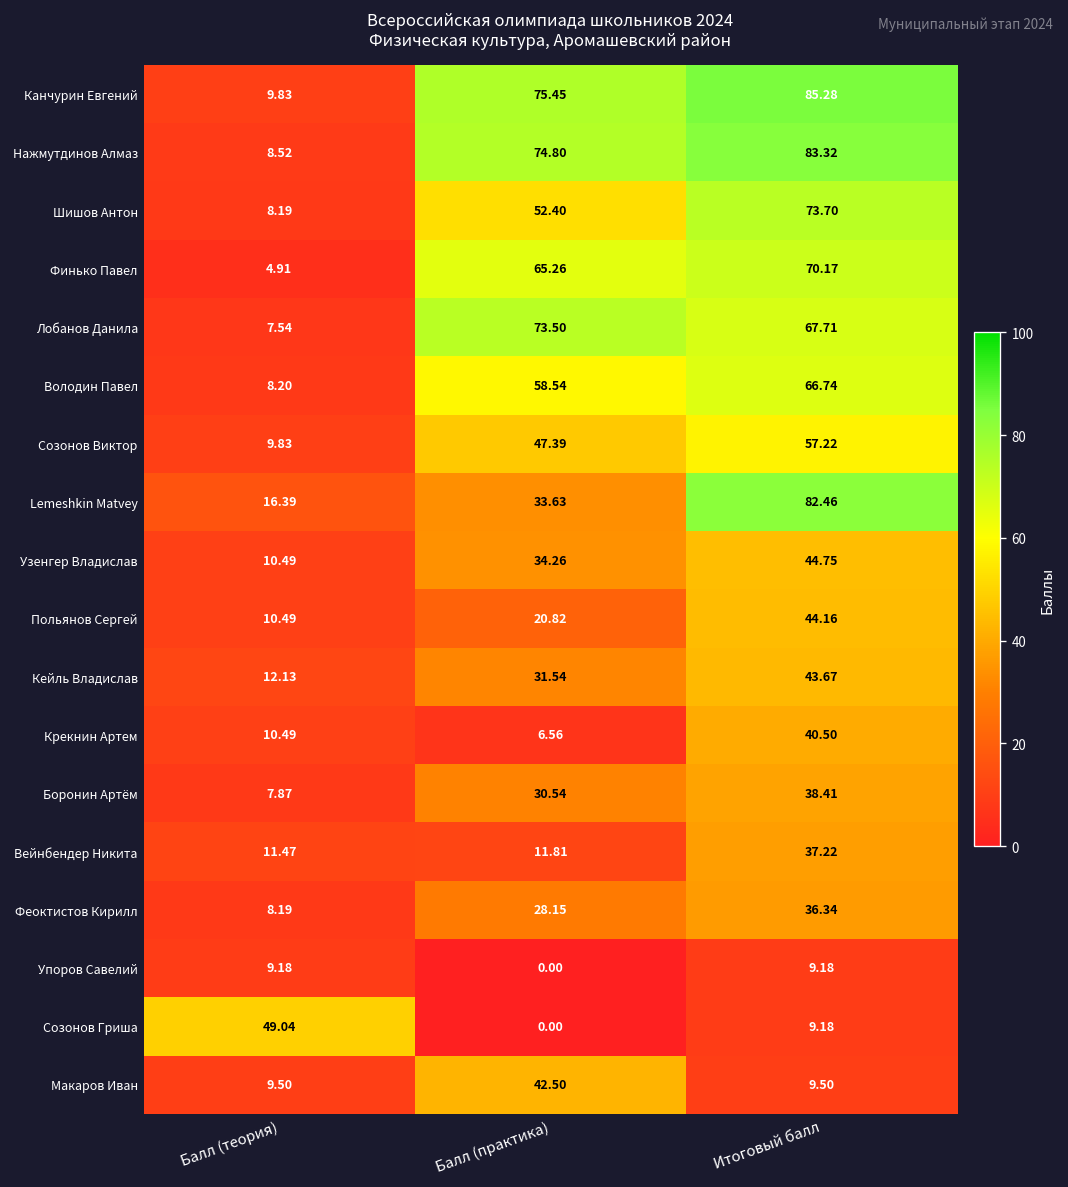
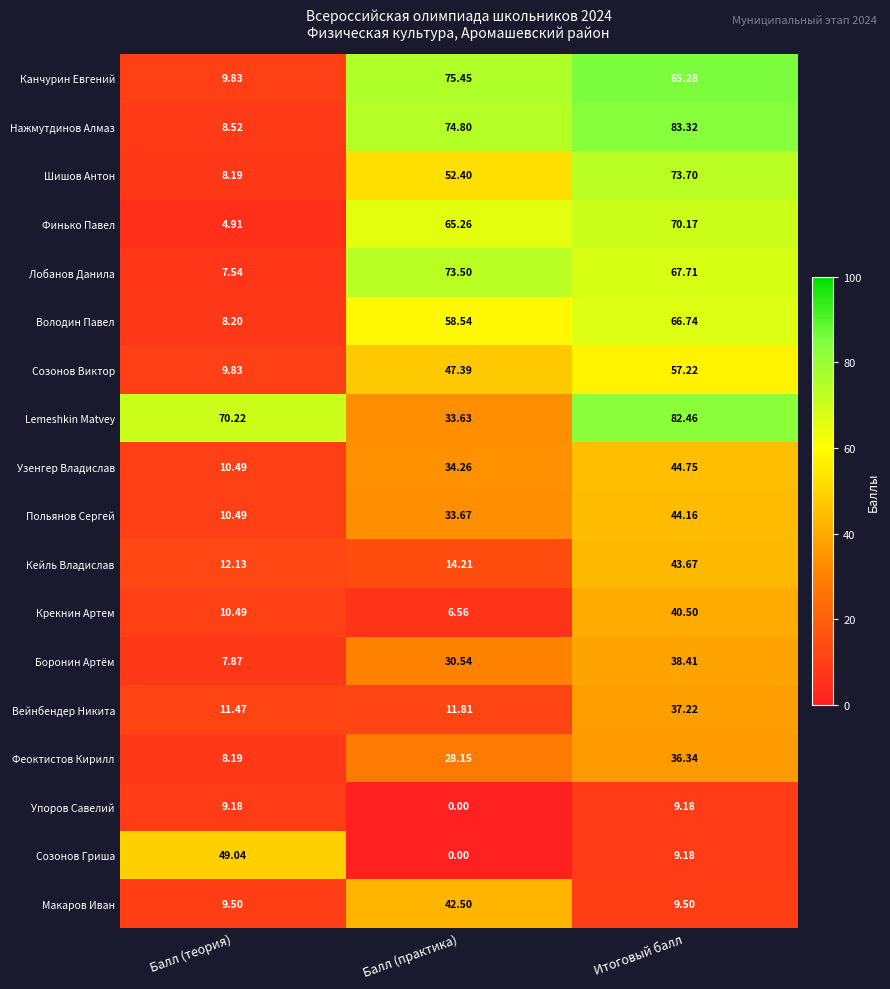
  {
    "Канчурин Евгений": {
      "Балл (теория)": 9.83,
      "Балл (практика)": 75.45,
      "Итоговый балл": 85.28
    },
    "Нажмутдинов Алмаз": {
      "Балл (теория)": 8.52,
      "Балл (практика)": 74.80,
      "Итоговый балл": 83.32
    },
    "Шишов Антон": {
      "Балл (теория)": 8.19,
      "Балл (практика)": 52.40,
      "Итоговый балл": 73.70
    },
    "Финько Павел": {
      "Балл (теория)": 4.91,
      "Балл (практика)": 65.26,
      "Итоговый балл": 70.17
    },
    "Лобанов Данила": {
      "Балл (теория)": 7.54,
      "Балл (практика)": 73.50,
      "Итоговый балл": 67.71
    },
    "Володин Павел": {
      "Балл (теория)": 8.20,
      "Балл (практика)": 58.54,
      "Итоговый балл": 66.74
    },
    "Созонов Виктор": {
      "Балл (теория)": 9.83,
      "Балл (практика)": 47.39,
      "Итоговый балл": 57.22
    },
    "Lemeshkin Matvey": {
-     "Балл (теория)": 16.39,
+     "Балл (теория)": 70.22,
      "Балл (практика)": 33.63,
      "Итоговый балл": 82.46
    },
    "Узенгер Владислав": {
      "Балл (теория)": 10.49,
      "Балл (практика)": 34.26,
      "Итоговый балл": 44.75
    },
    "Польянов Сергей": {
      "Балл (теория)": 10.49,
-     "Балл (практика)": 20.82,
+     "Балл (практика)": 33.67,
      "Итоговый балл": 44.16
    },
    "Кейль Владислав": {
      "Балл (теория)": 12.13,
-     "Балл (практика)": 31.54,
+     "Балл (практика)": 14.21,
      "Итоговый балл": 43.67
    },
    "Крекнин Артем": {
      "Балл (теория)": 10.49,
      "Балл (практика)": 6.56,
      "Итоговый балл": 40.50
    },
    "Боронин Артём": {
      "Балл (теория)": 7.87,
      "Балл (практика)": 30.54,
      "Итоговый балл": 38.41
    },
    "Вейнбендер Никита": {
      "Балл (теория)": 11.47,
      "Балл (практика)": 11.81,
      "Итоговый балл": 37.22
    },
    "Феоктистов Кирилл": {
      "Балл (теория)": 8.19,
      "Балл (практика)": 28.15,
      "Итоговый балл": 36.34
    },
    "Упоров Савелий": {
      "Балл (теория)": 9.18,
      "Балл (практика)": 0.00,
      "Итоговый балл": 9.18
    },
    "Созонов Гриша": {
      "Балл (теория)": 49.04,
      "Балл (практика)": 0.00,
      "Итоговый балл": 9.18
    },
    "Макаров Иван": {
      "Балл (теория)": 9.50,
      "Балл (практика)": 42.50,
      "Итоговый балл": 9.50
    }
  }
